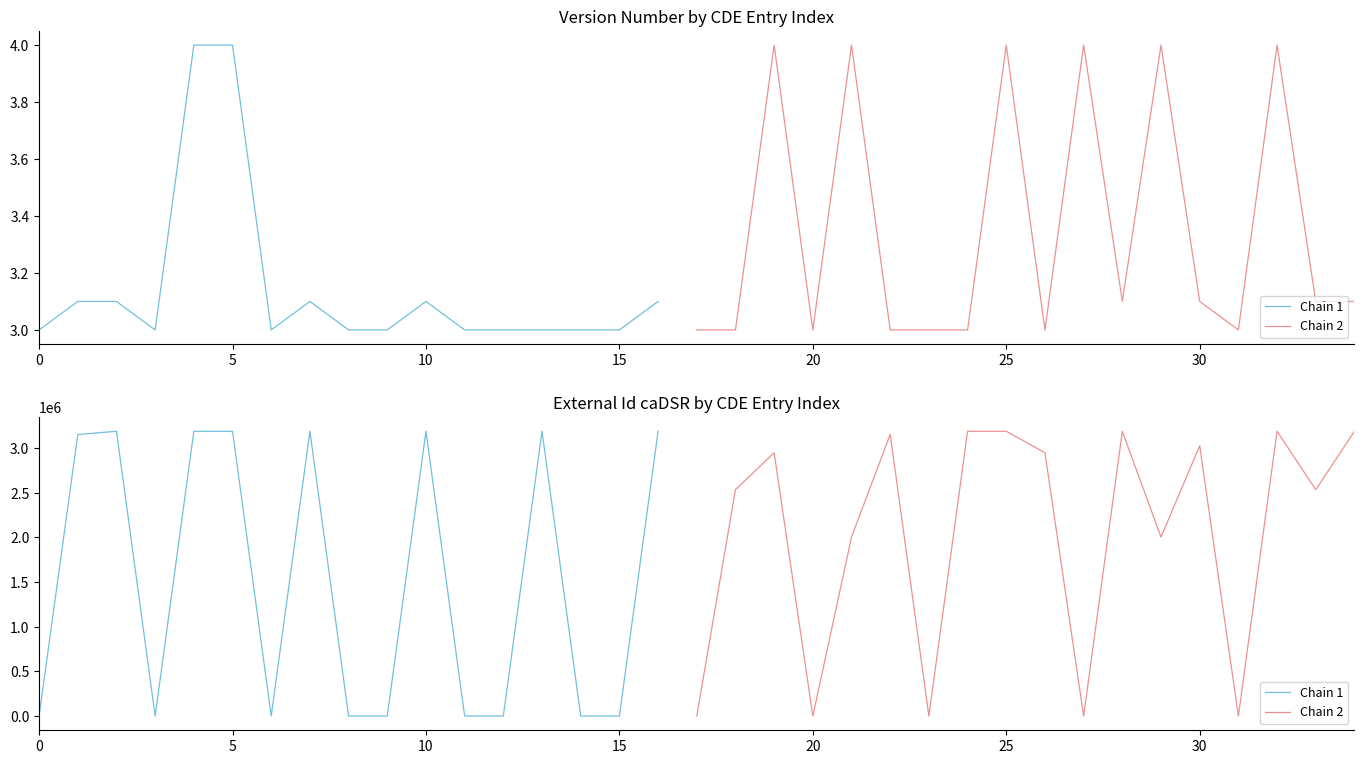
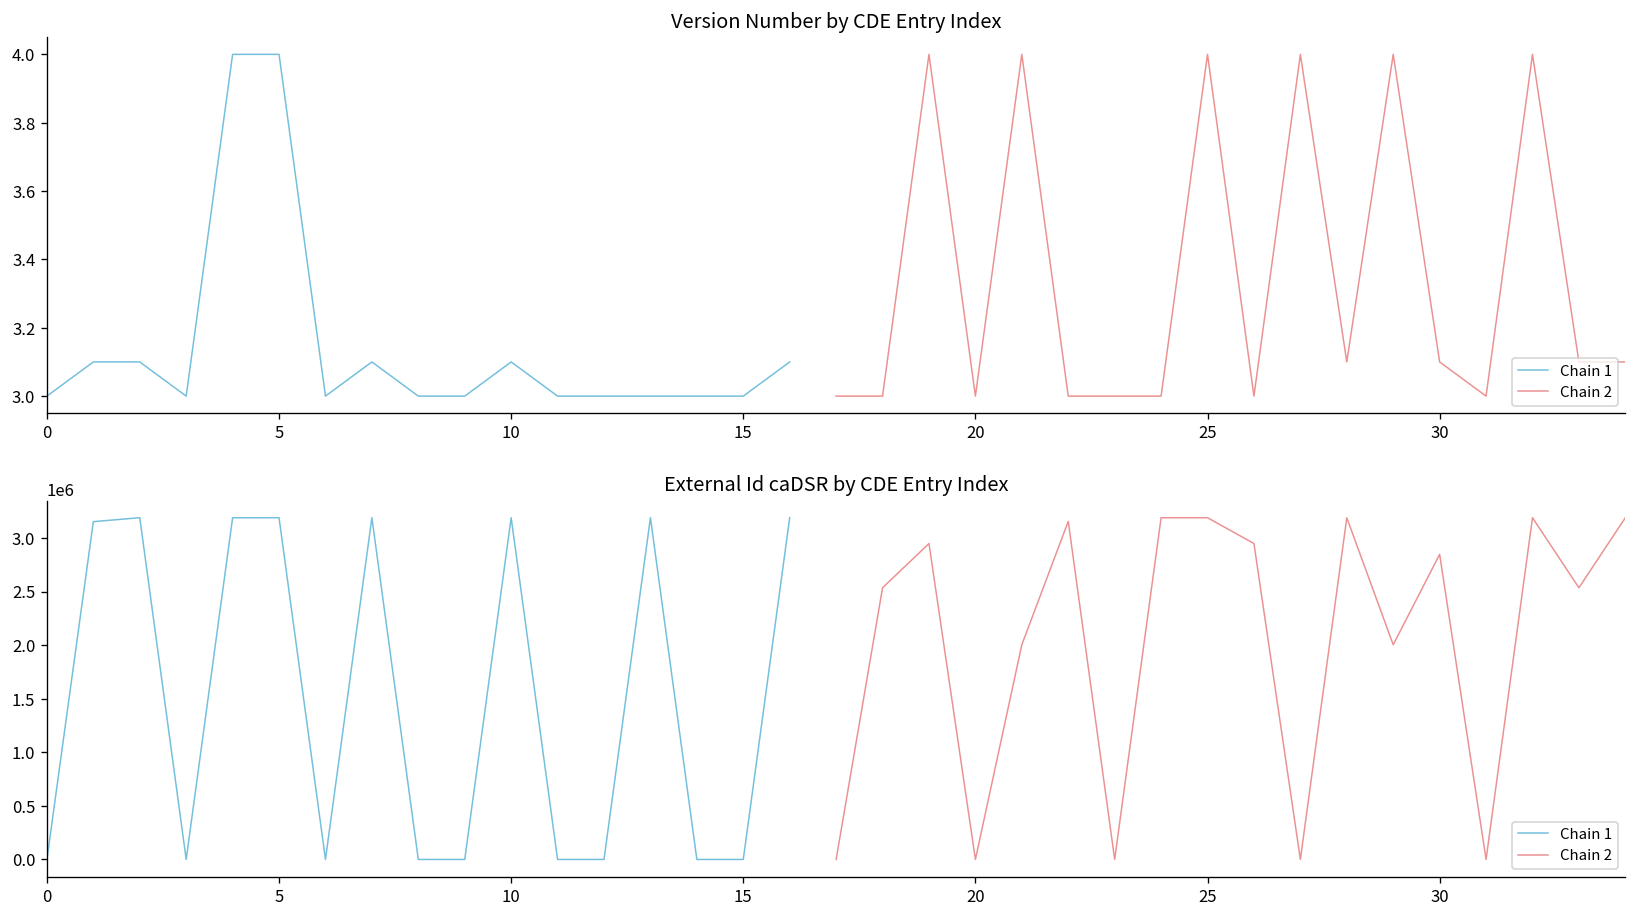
  {
    "Version Number by CDE Entry Index": {
      "Chain 1": {
        "0": 3.00,
        "5": 4.00,
        "10": 3.10,
        "15": 3.00
      },
      "Chain 2": {
        "20": 3.00,
        "25": 4.00,
        "30": 3.10
      }
    },
    "External Id caDSR by CDE Entry Index": {
      "Chain 1": {
        "0": 0,
        "5": 3200000,
        "10": 3200000,
        "15": 0
      },
      "Chain 2": {
        "20": 0,
        "25": 3200000,
-       "30": 3000000
+       "30": 2800000
      }
    }
  }
